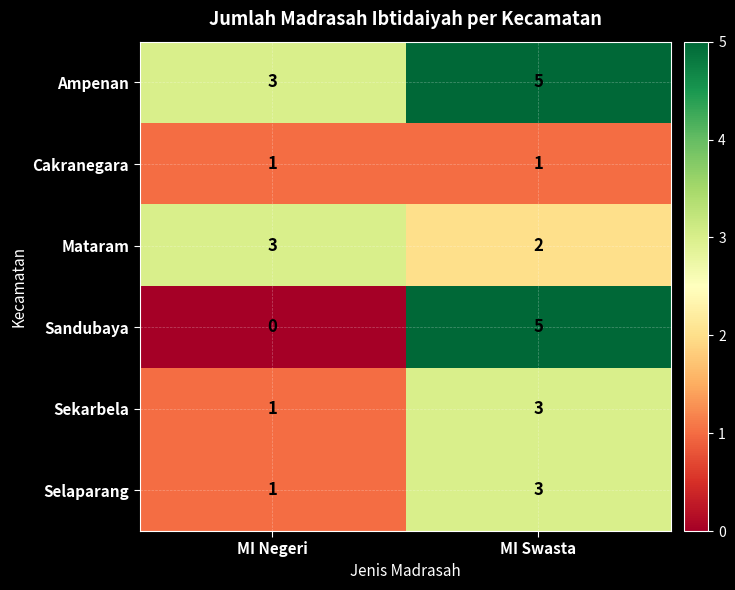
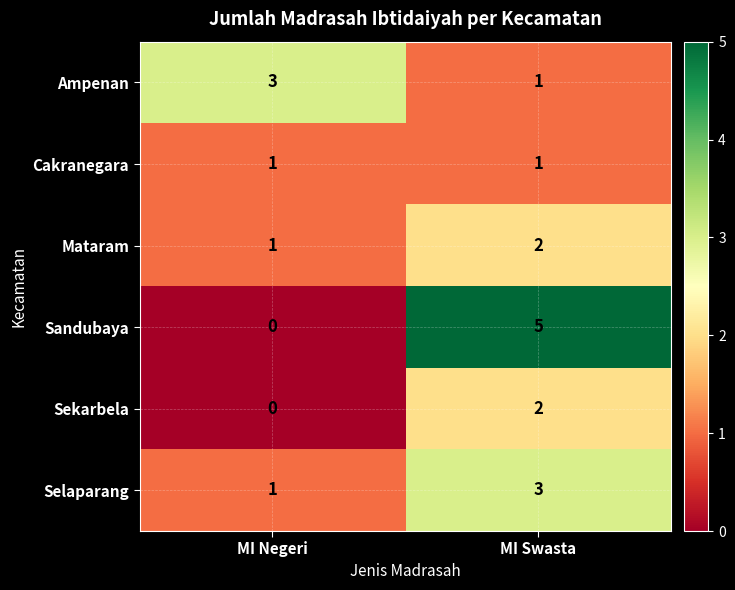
  {
    "Ampenan": {
      "MI Negeri": 3,
-     "MI Swasta": 5
+     "MI Swasta": 1
    },
    "Cakranegara": {
      "MI Negeri": 1,
      "MI Swasta": 1
    },
    "Mataram": {
-     "MI Negeri": 3,
+     "MI Negeri": 1,
      "MI Swasta": 2
    },
    "Sandubaya": {
      "MI Negeri": 0,
      "MI Swasta": 5
    },
    "Sekarbela": {
-     "MI Negeri": 1,
-     "MI Swasta": 3
+     "MI Negeri": 0,
+     "MI Swasta": 2
    },
    "Selaparang": {
      "MI Negeri": 1,
      "MI Swasta": 3
    }
  }
